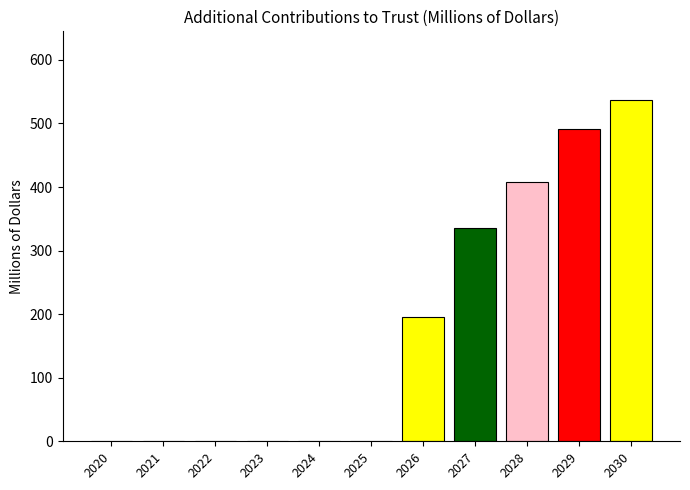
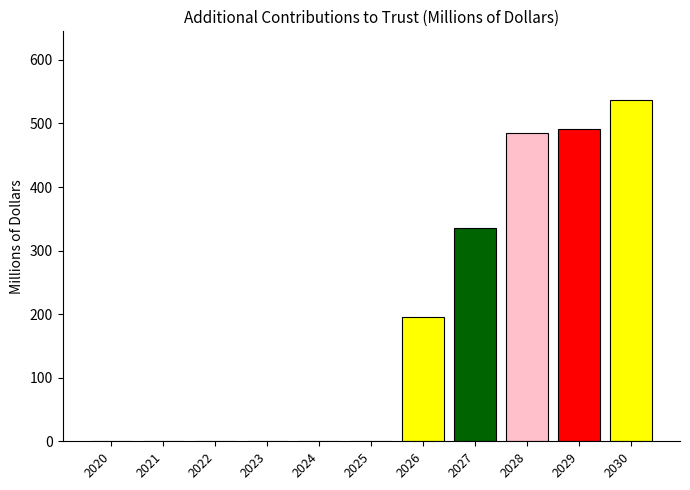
  {
    "2020": 0,
    "2021": 0,
    "2022": 0,
    "2023": 0,
    "2024": 0,
    "2025": 0,
    "2026": 200,
    "2027": 330,
-   "2028": 410,
+   "2028": 480,
    "2029": 490,
    "2030": 540
  }
